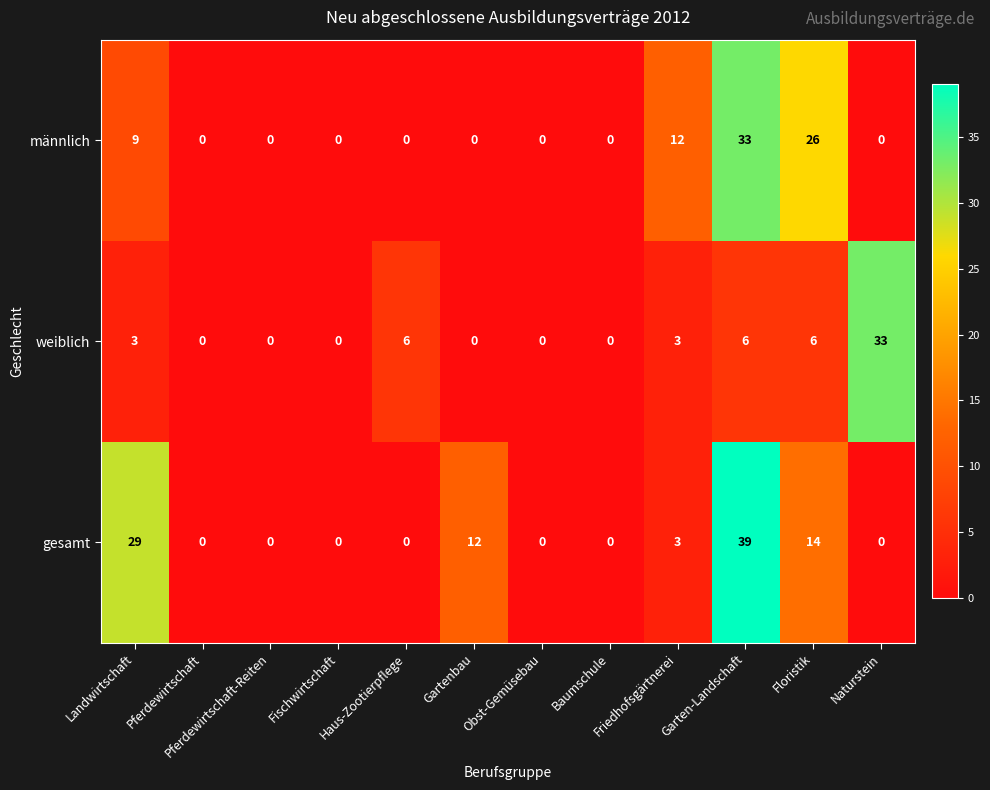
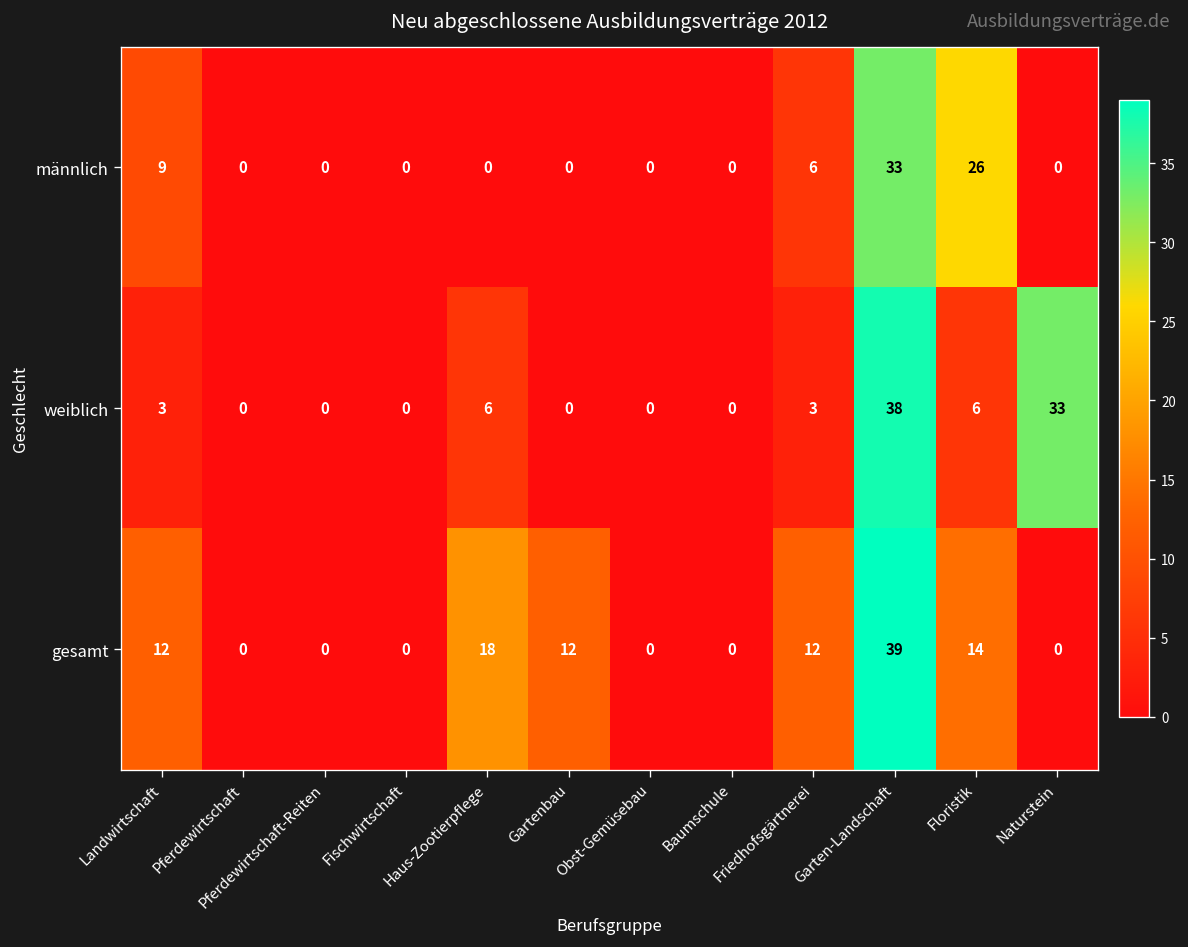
  {
    "männlich": {
      "Landwirtschaft": 9,
      "Pferdewirtschaft": 0,
      "Pferdewirtschaft-Reiten": 0,
      "Fischwirtschaft": 0,
      "Haus-Zootierpflege": 0,
      "Gartenbau": 0,
      "Obst-Gemüsebau": 0,
      "Baumschule": 0,
-     "Friedhofsgärtnerei": 12,
+     "Friedhofsgärtnerei": 6,
      "Garten-Landschaft": 33,
      "Floristik": 26,
      "Naturstein": 0
    },
    "weiblich": {
      "Landwirtschaft": 3,
      "Pferdewirtschaft": 0,
      "Pferdewirtschaft-Reiten": 0,
      "Fischwirtschaft": 0,
      "Haus-Zootierpflege": 6,
      "Gartenbau": 0,
      "Obst-Gemüsebau": 0,
      "Baumschule": 0,
      "Friedhofsgärtnerei": 3,
-     "Garten-Landschaft": 6,
+     "Garten-Landschaft": 38,
      "Floristik": 6,
      "Naturstein": 33
    },
    "gesamt": {
-     "Landwirtschaft": 29,
+     "Landwirtschaft": 12,
      "Pferdewirtschaft": 0,
      "Pferdewirtschaft-Reiten": 0,
      "Fischwirtschaft": 0,
-     "Haus-Zootierpflege": 0,
+     "Haus-Zootierpflege": 18,
      "Gartenbau": 12,
      "Obst-Gemüsebau": 0,
      "Baumschule": 0,
-     "Friedhofsgärtnerei": 3,
+     "Friedhofsgärtnerei": 12,
      "Garten-Landschaft": 39,
      "Floristik": 14,
      "Naturstein": 0
    }
  }
